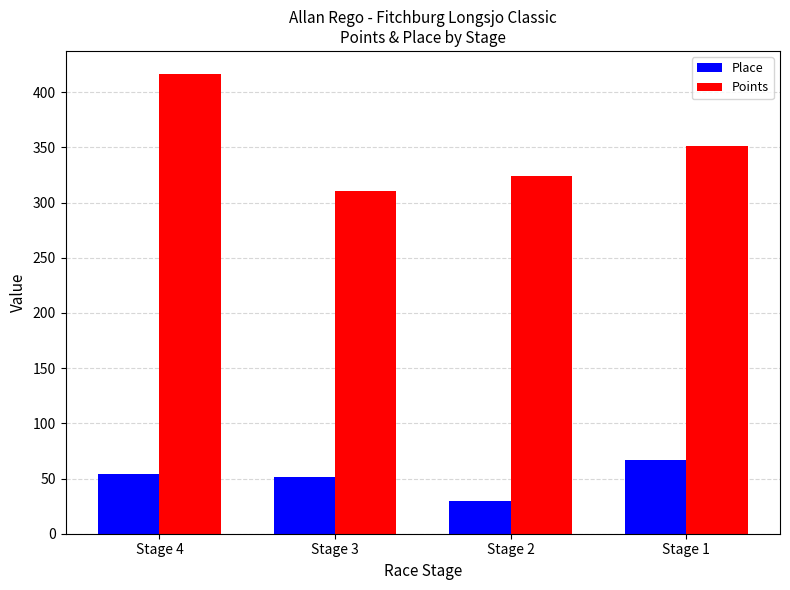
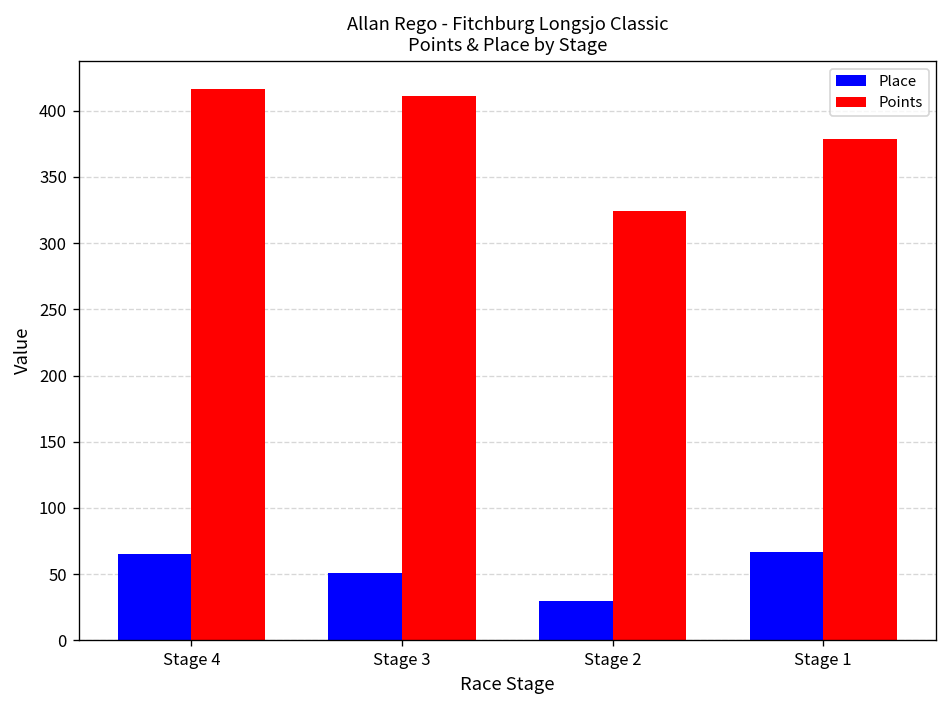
  {
    "Place": {
-     "Stage 4": 54,
+     "Stage 4": 65,
      "Stage 3": 51,
      "Stage 2": 30,
      "Stage 1": 67
    },
    "Points": {
      "Stage 4": 417,
-     "Stage 3": 310,
+     "Stage 3": 411,
      "Stage 2": 324,
-     "Stage 1": 351
+     "Stage 1": 378
    }
  }
